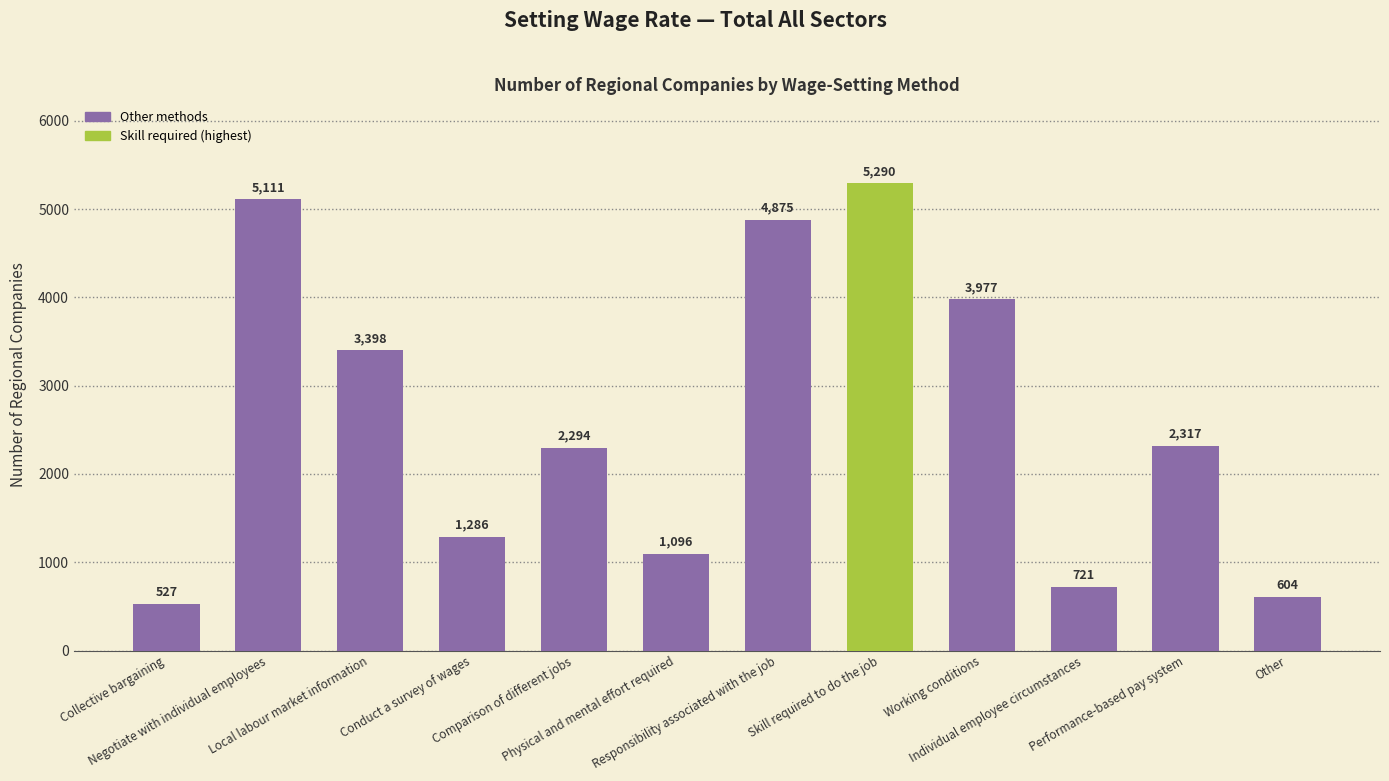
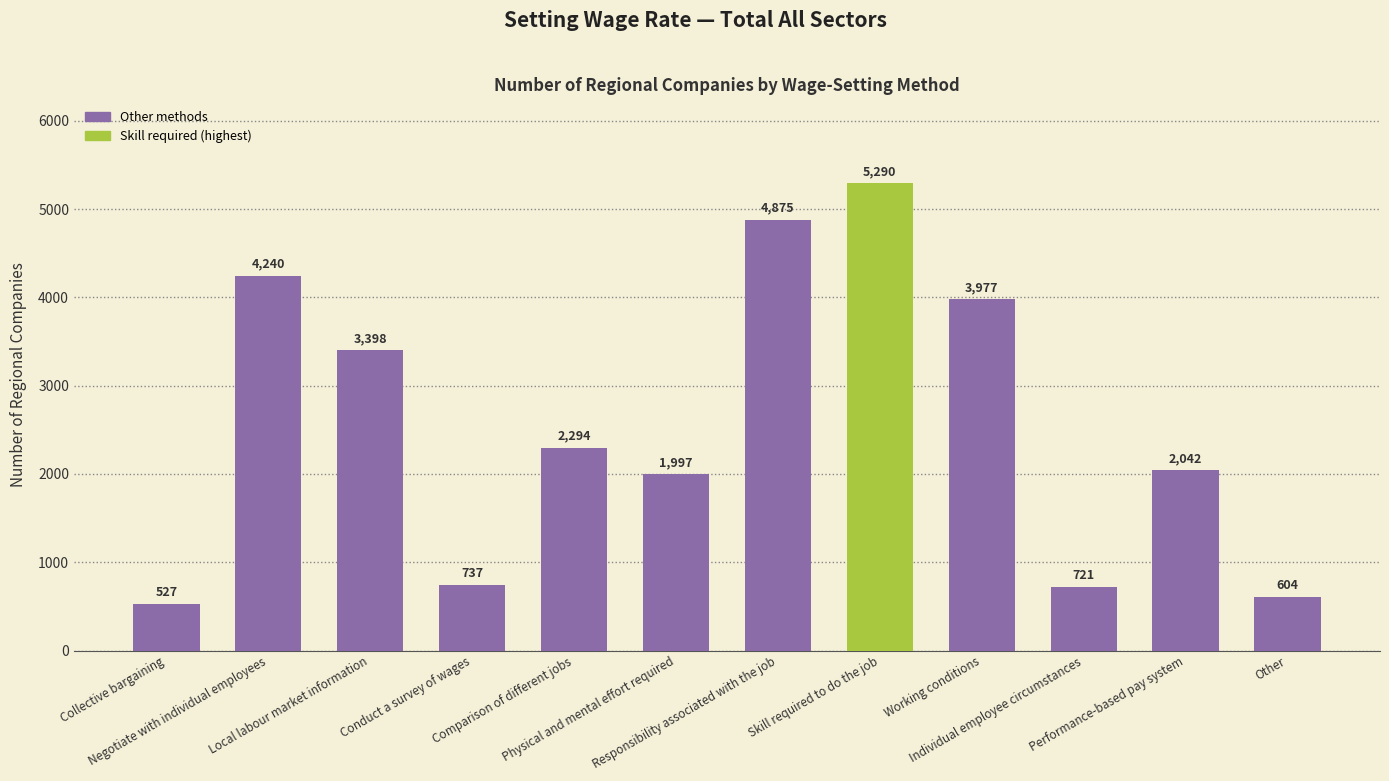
  {
    "Collective bargaining": "527",
-   "Negotiate with individual employees": "5,111",
+   "Negotiate with individual employees": "4,240",
    "Local labour market information": "3,398",
-   "Conduct a survey of wages": "1,286",
+   "Conduct a survey of wages": "737",
    "Comparison of different jobs": "2,294",
-   "Physical and mental effort required": "1,096",
+   "Physical and mental effort required": "1,997",
    "Responsibility associated with the job": "4,875",
    "Skill required to do the job": "5,290",
    "Working conditions": "3,977",
    "Individual employee circumstances": "721",
-   "Performance-based pay system": "2,317",
+   "Performance-based pay system": "2,042",
    "Other": "604"
  }
